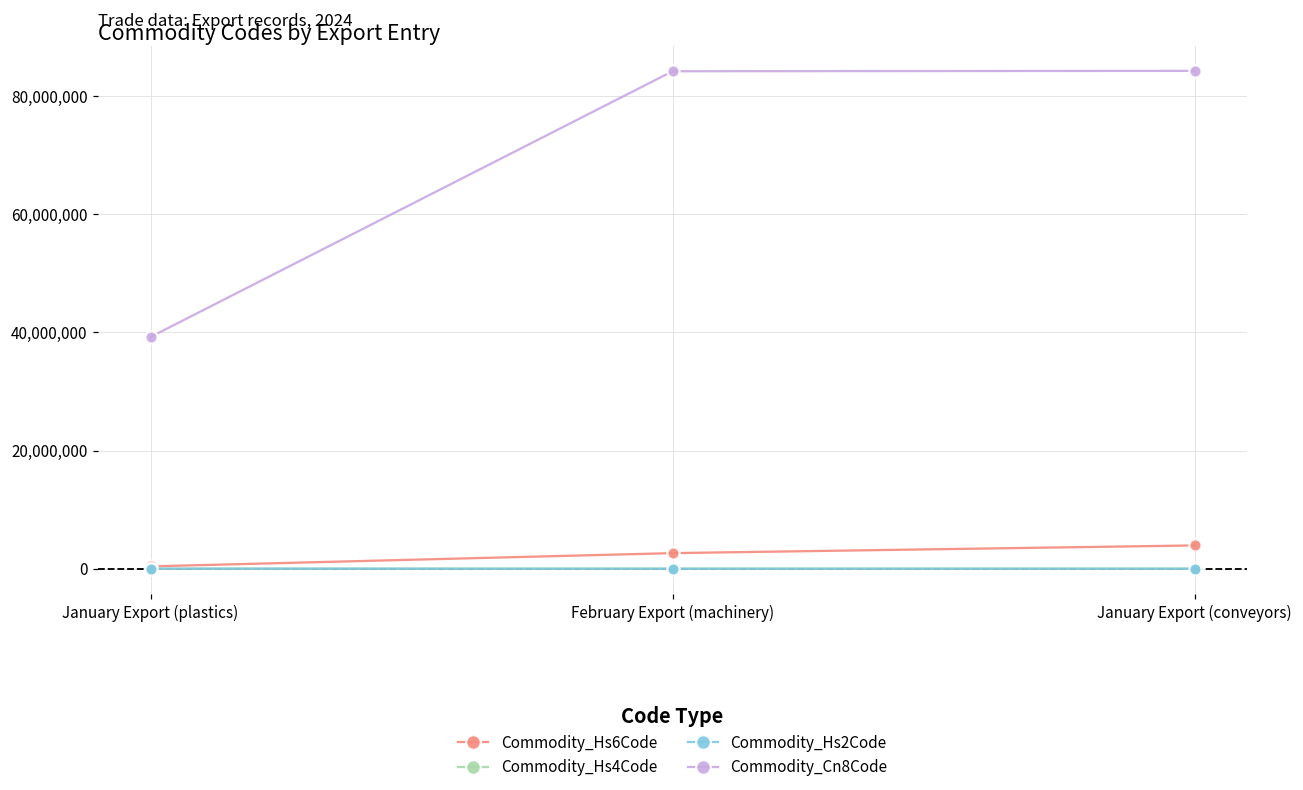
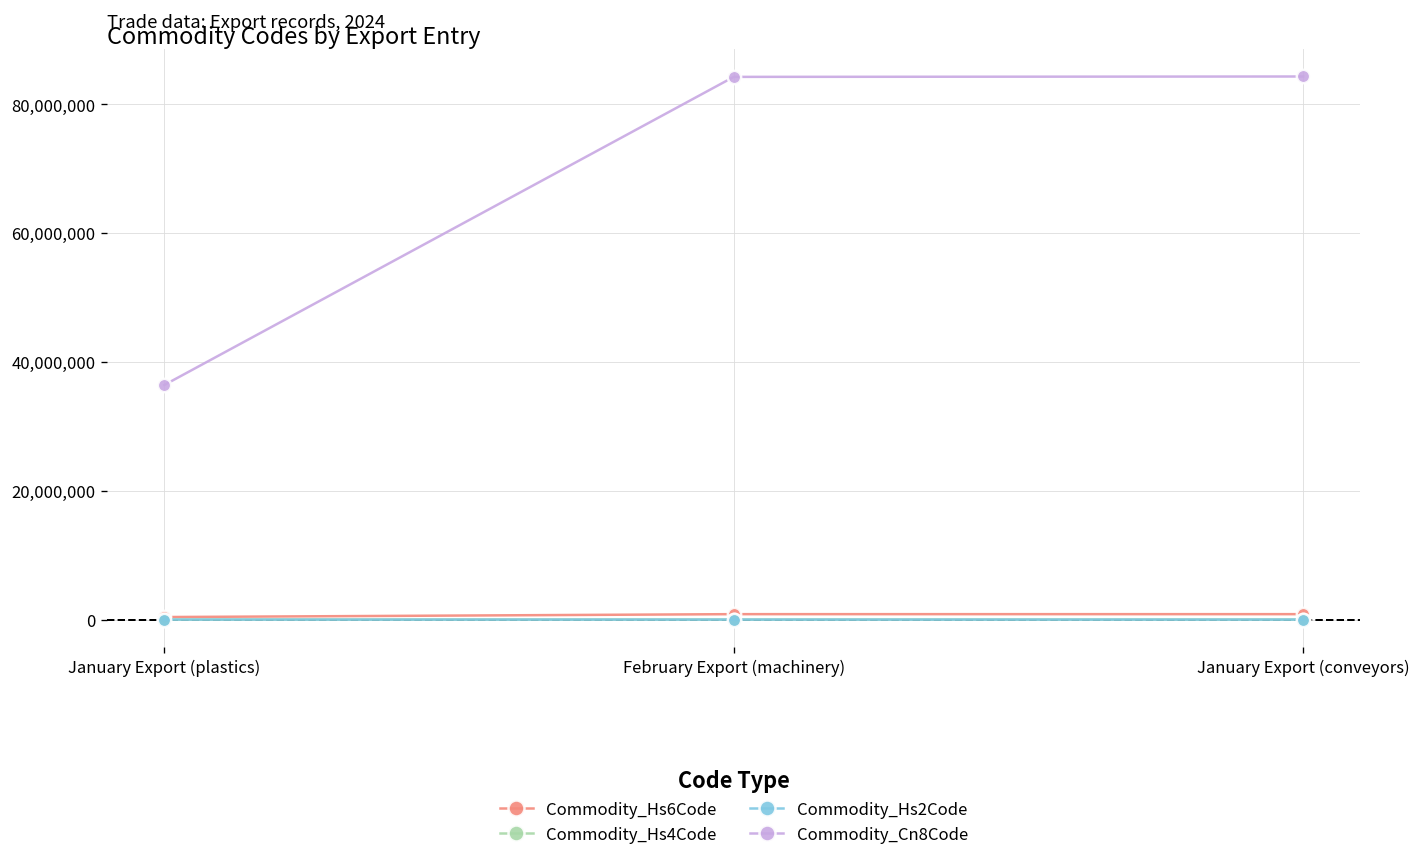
  {
    "Commodity_Hs6Code": {
-     "February Export (machinery)": "3,000,000",
-     "January Export (conveyors)": "4,000,000"
+     "February Export (machinery)": "1,000,000",
+     "January Export (conveyors)": "1,000,000"
    },
    "Commodity_Hs2Code": {
      "February Export (machinery)": "0",
      "January Export (conveyors)": "0"
    },
    "Commodity_Cn8Code": {
-     "January Export (plastics)": "39,000,000",
+     "January Export (plastics)": "36,000,000",
      "February Export (machinery)": "84,000,000",
      "January Export (conveyors)": "84,000,000"
    }
  }
